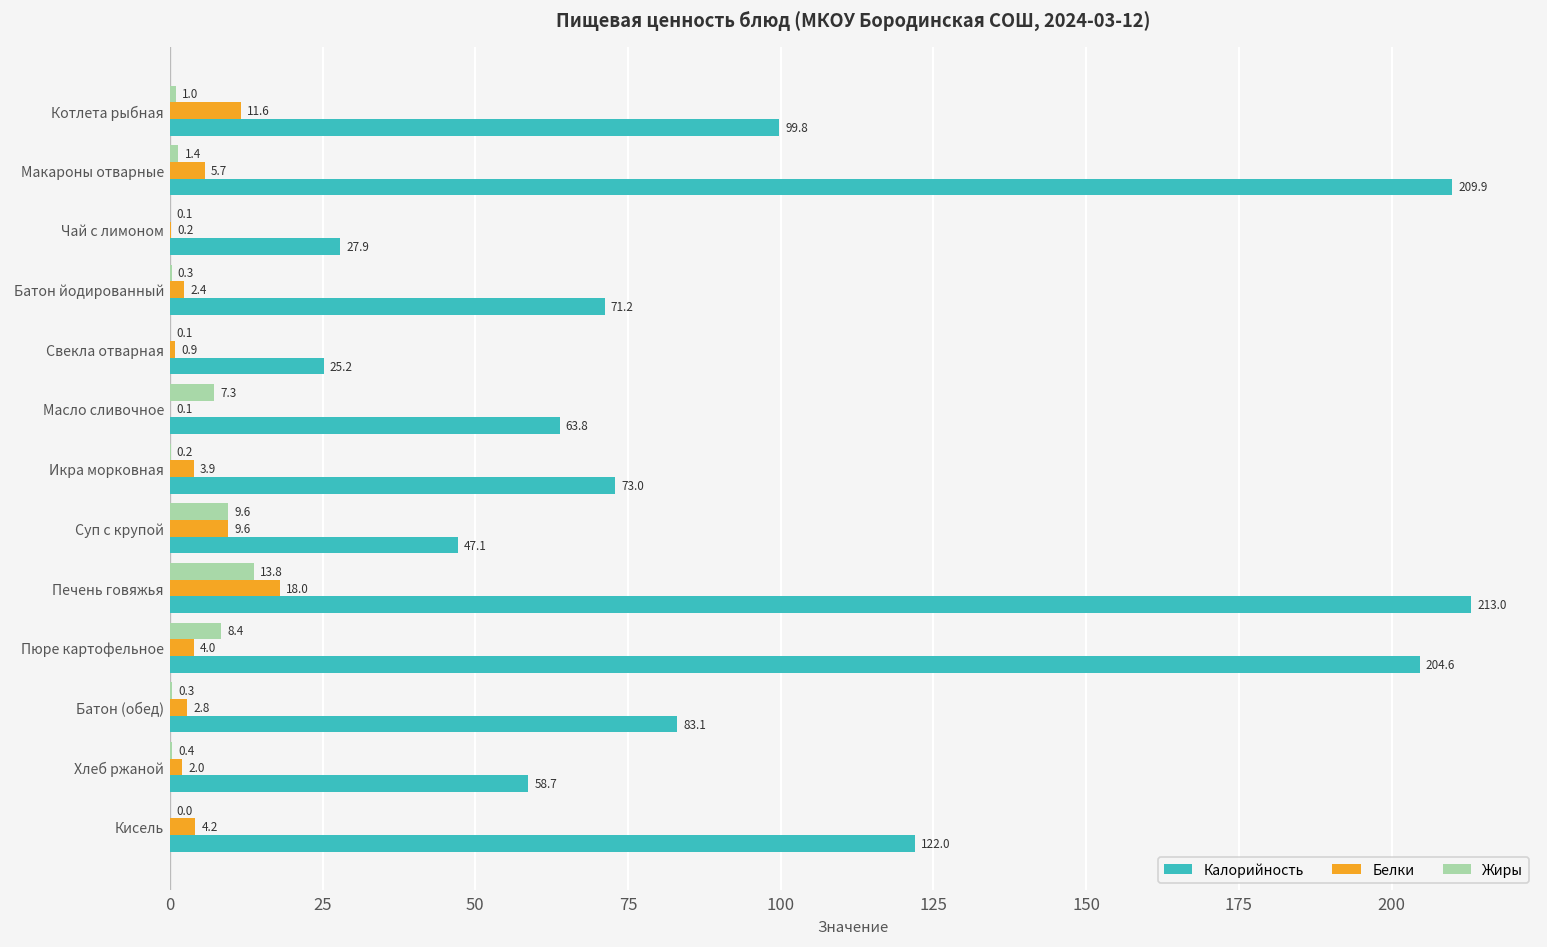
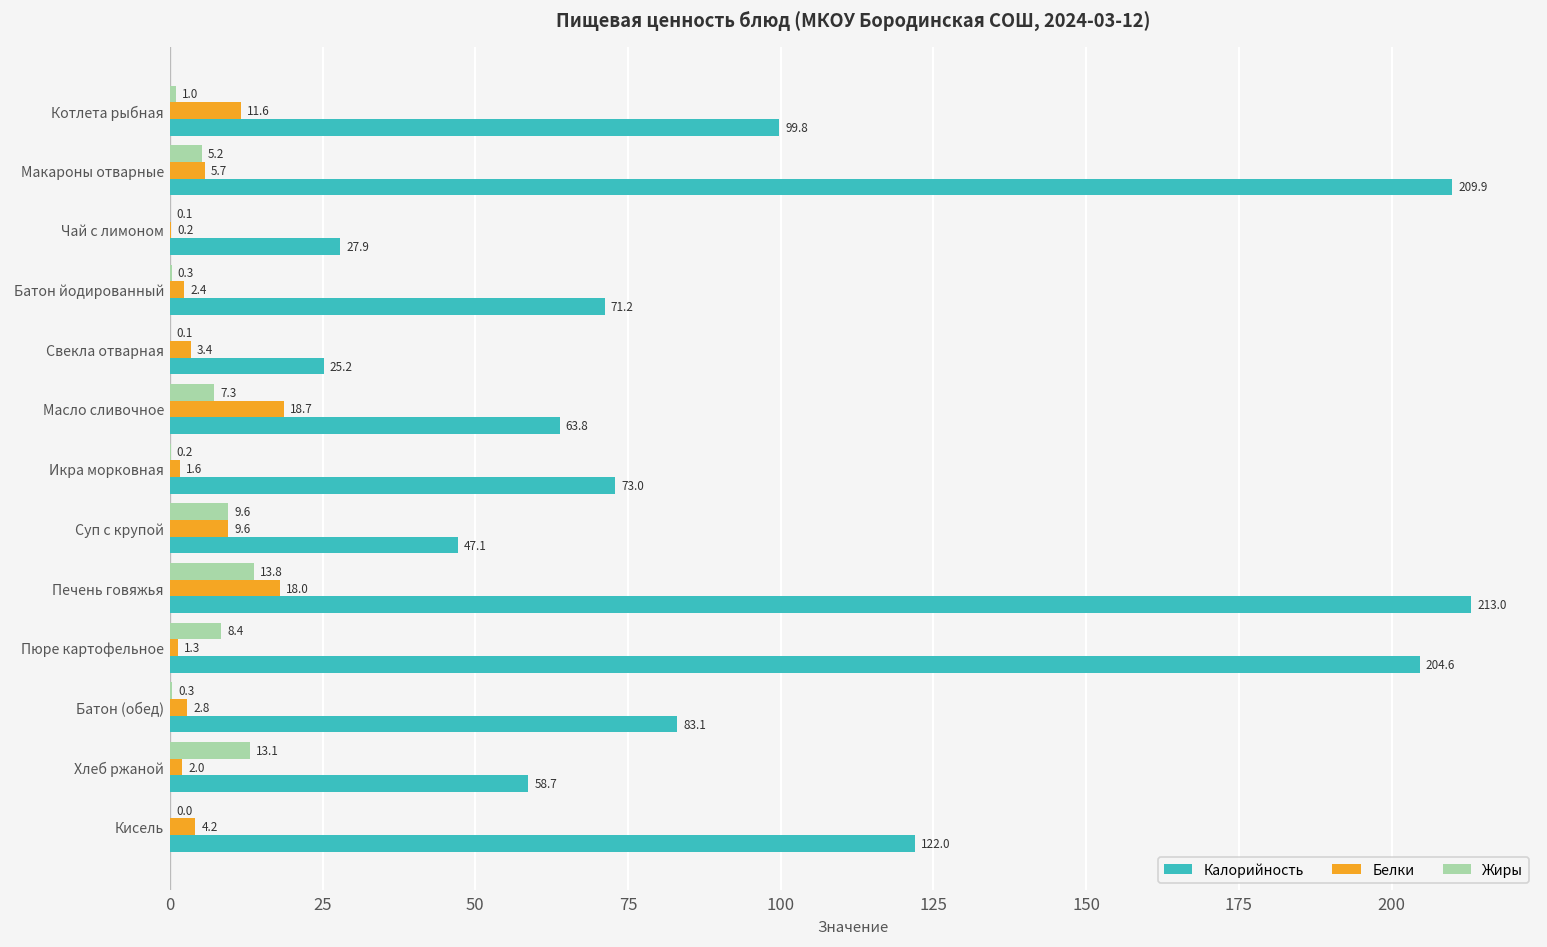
  {
    "Калорийность": {
      "Котлета рыбная": 99.8,
      "Макароны отварные": 209.9,
      "Чай с лимоном": 27.9,
      "Батон йодированный": 71.2,
      "Свекла отварная": 25.2,
      "Масло сливочное": 63.8,
      "Икра морковная": 73.0,
      "Суп с крупой": 47.1,
      "Печень говяжья": 213.0,
      "Пюре картофельное": 204.6,
      "Батон (обед)": 83.1,
      "Хлеб ржаной": 58.7,
      "Кисель": 122.0
    },
    "Белки": {
      "Котлета рыбная": 11.6,
      "Макароны отварные": 5.7,
      "Чай с лимоном": 0.2,
      "Батон йодированный": 2.4,
-     "Свекла отварная": 0.9,
-     "Масло сливочное": 0.1,
-     "Икра морковная": 3.9,
+     "Свекла отварная": 3.4,
+     "Масло сливочное": 18.7,
+     "Икра морковная": 1.6,
      "Суп с крупой": 9.6,
      "Печень говяжья": 18.0,
-     "Пюре картофельное": 4.0,
+     "Пюре картофельное": 1.3,
      "Батон (обед)": 2.8,
      "Хлеб ржаной": 2.0,
      "Кисель": 4.2
    },
    "Жиры": {
      "Котлета рыбная": 1.0,
-     "Макароны отварные": 1.4,
+     "Макароны отварные": 5.2,
      "Чай с лимоном": 0.1,
      "Батон йодированный": 0.3,
      "Свекла отварная": 0.1,
      "Масло сливочное": 7.3,
      "Икра морковная": 0.2,
      "Суп с крупой": 9.6,
      "Печень говяжья": 13.8,
      "Пюре картофельное": 8.4,
      "Батон (обед)": 0.3,
-     "Хлеб ржаной": 0.4,
+     "Хлеб ржаной": 13.1,
      "Кисель": 0.0
    }
  }
